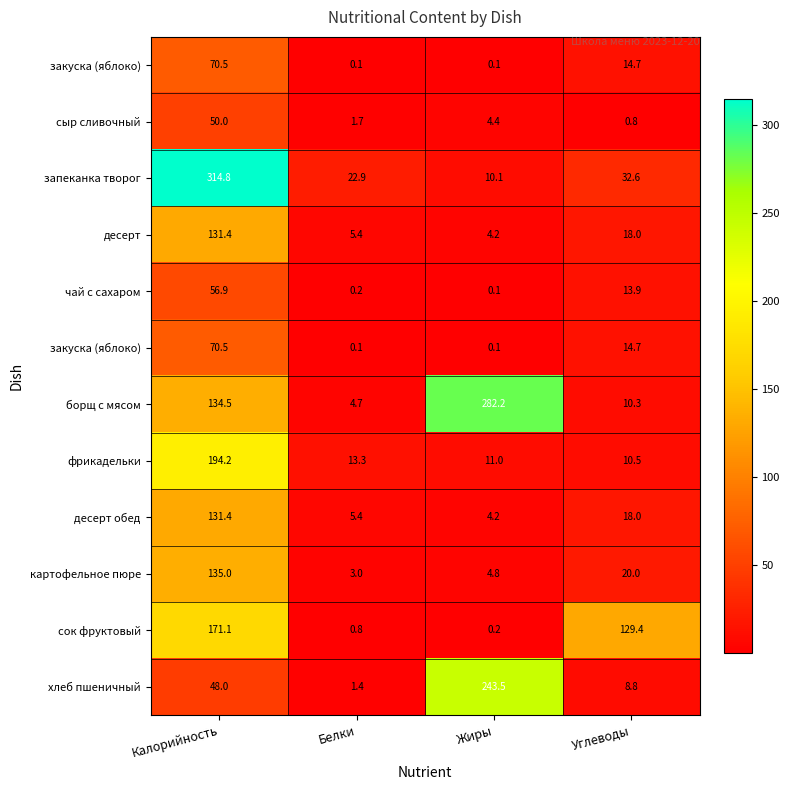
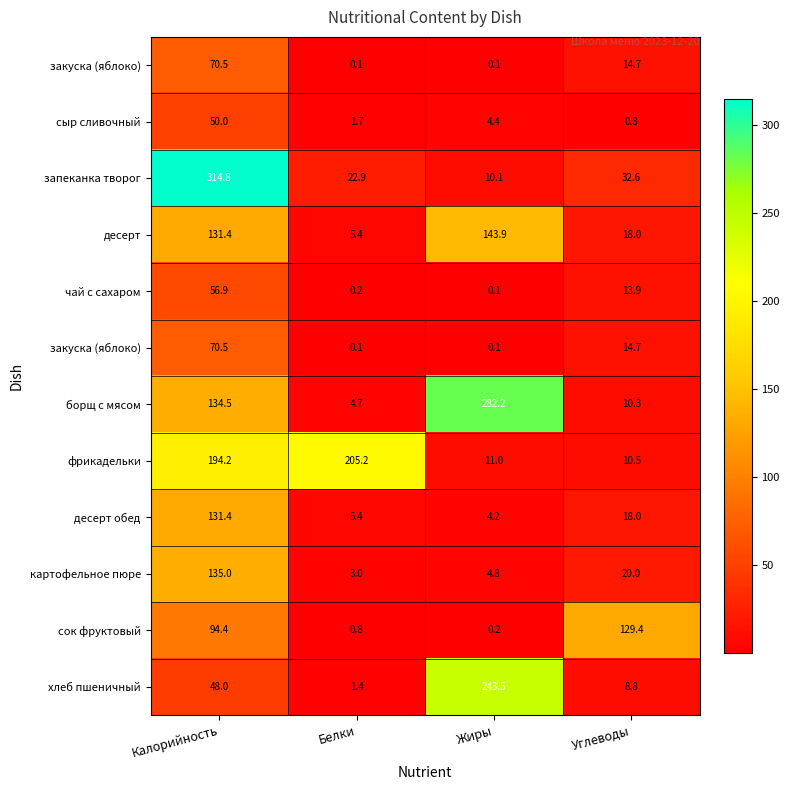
  {
    "сыр сливочный": {
      "Калорийность": 50.0,
      "Белки": 1.7,
      "Жиры": 4.4,
      "Углеводы": 0.8
    },
    "запеканка творог": {
      "Калорийность": 314.8,
      "Белки": 22.9,
      "Жиры": 10.1,
      "Углеводы": 32.6
    },
    "десерт": {
      "Калорийность": 131.4,
      "Белки": 5.4,
-     "Жиры": 4.2,
+     "Жиры": 143.9,
      "Углеводы": 18.0
    },
    "чай с сахаром": {
      "Калорийность": 56.9,
      "Белки": 0.2,
      "Жиры": 0.1,
      "Углеводы": 13.9
    },
    "борщ с мясом": {
      "Калорийность": 134.5,
      "Белки": 4.7,
      "Жиры": 282.2,
      "Углеводы": 10.3
    },
    "фрикадельки": {
      "Калорийность": 194.2,
-     "Белки": 13.3,
+     "Белки": 205.2,
      "Жиры": 11.0,
      "Углеводы": 10.5
    },
    "десерт обед": {
      "Калорийность": 131.4,
      "Белки": 5.4,
      "Жиры": 4.2,
      "Углеводы": 18.0
    },
    "картофельное пюре": {
      "Калорийность": 135.0,
      "Белки": 3.0,
      "Жиры": 4.8,
      "Углеводы": 20.0
    },
    "сок фруктовый": {
-     "Калорийность": 171.1,
+     "Калорийность": 94.4,
      "Белки": 0.8,
      "Жиры": 0.2,
      "Углеводы": 129.4
    },
    "хлеб пшеничный": {
      "Калорийность": 48.0,
      "Белки": 1.4,
      "Жиры": 243.5,
      "Углеводы": 8.8
    }
  }
